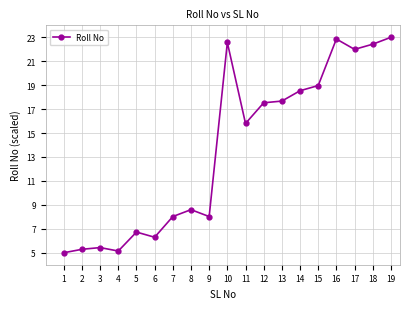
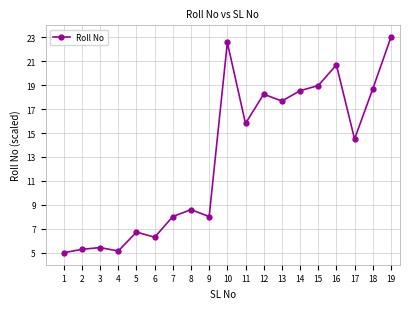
  {
    "1": 5.0,
    "2": 5.3,
    "3": 5.4,
    "4": 5.1,
    "5": 6.7,
    "6": 6.3,
    "7": 8.0,
    "8": 8.6,
    "9": 8.0,
    "10": 22.6,
    "11": 15.8,
-   "12": 17.5,
+   "12": 18.2,
    "13": 17.7,
    "14": 18.5,
    "15": 19.0,
-   "16": 22.9,
-   "17": 22.0,
-   "18": 22.4,
+   "16": 20.7,
+   "17": 14.5,
+   "18": 18.7,
    "19": 23.0
  }
